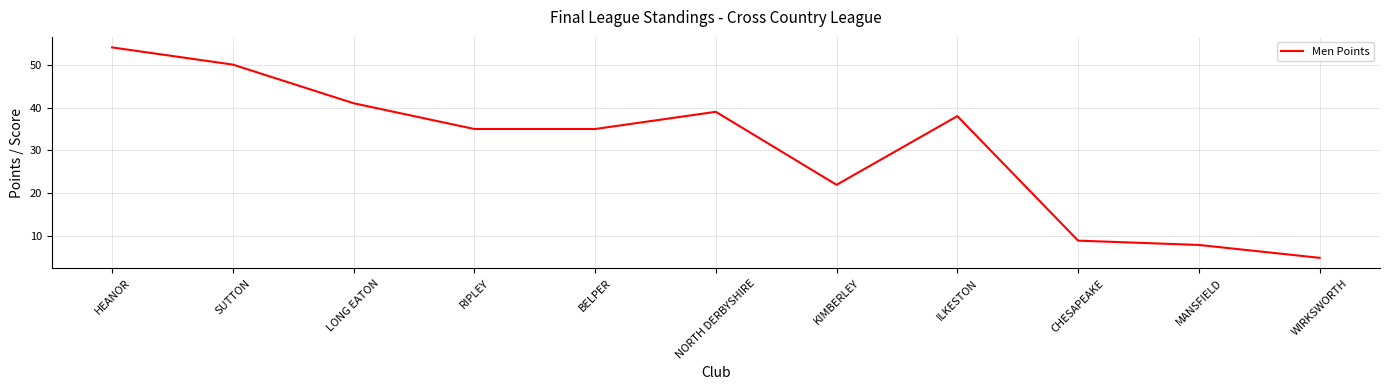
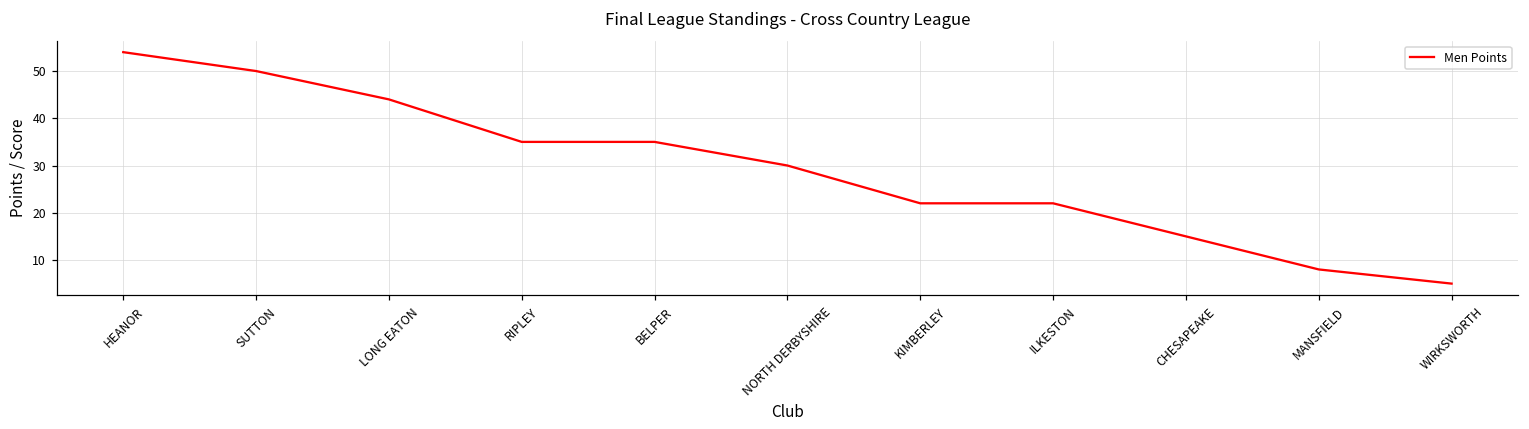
  {
    "HEANOR": 54,
    "SUTTON": 50,
-   "LONG EATON": 41,
+   "LONG EATON": 44,
    "RIPLEY": 35,
    "BELPER": 35,
-   "NORTH DERBYSHIRE": 39,
+   "NORTH DERBYSHIRE": 30,
    "KIMBERLEY": 22,
-   "ILKESTON": 38,
-   "CHESAPEAKE": 9,
+   "ILKESTON": 22,
+   "CHESAPEAKE": 15,
    "MANSFIELD": 8,
    "WIRKSWORTH": 5
  }
